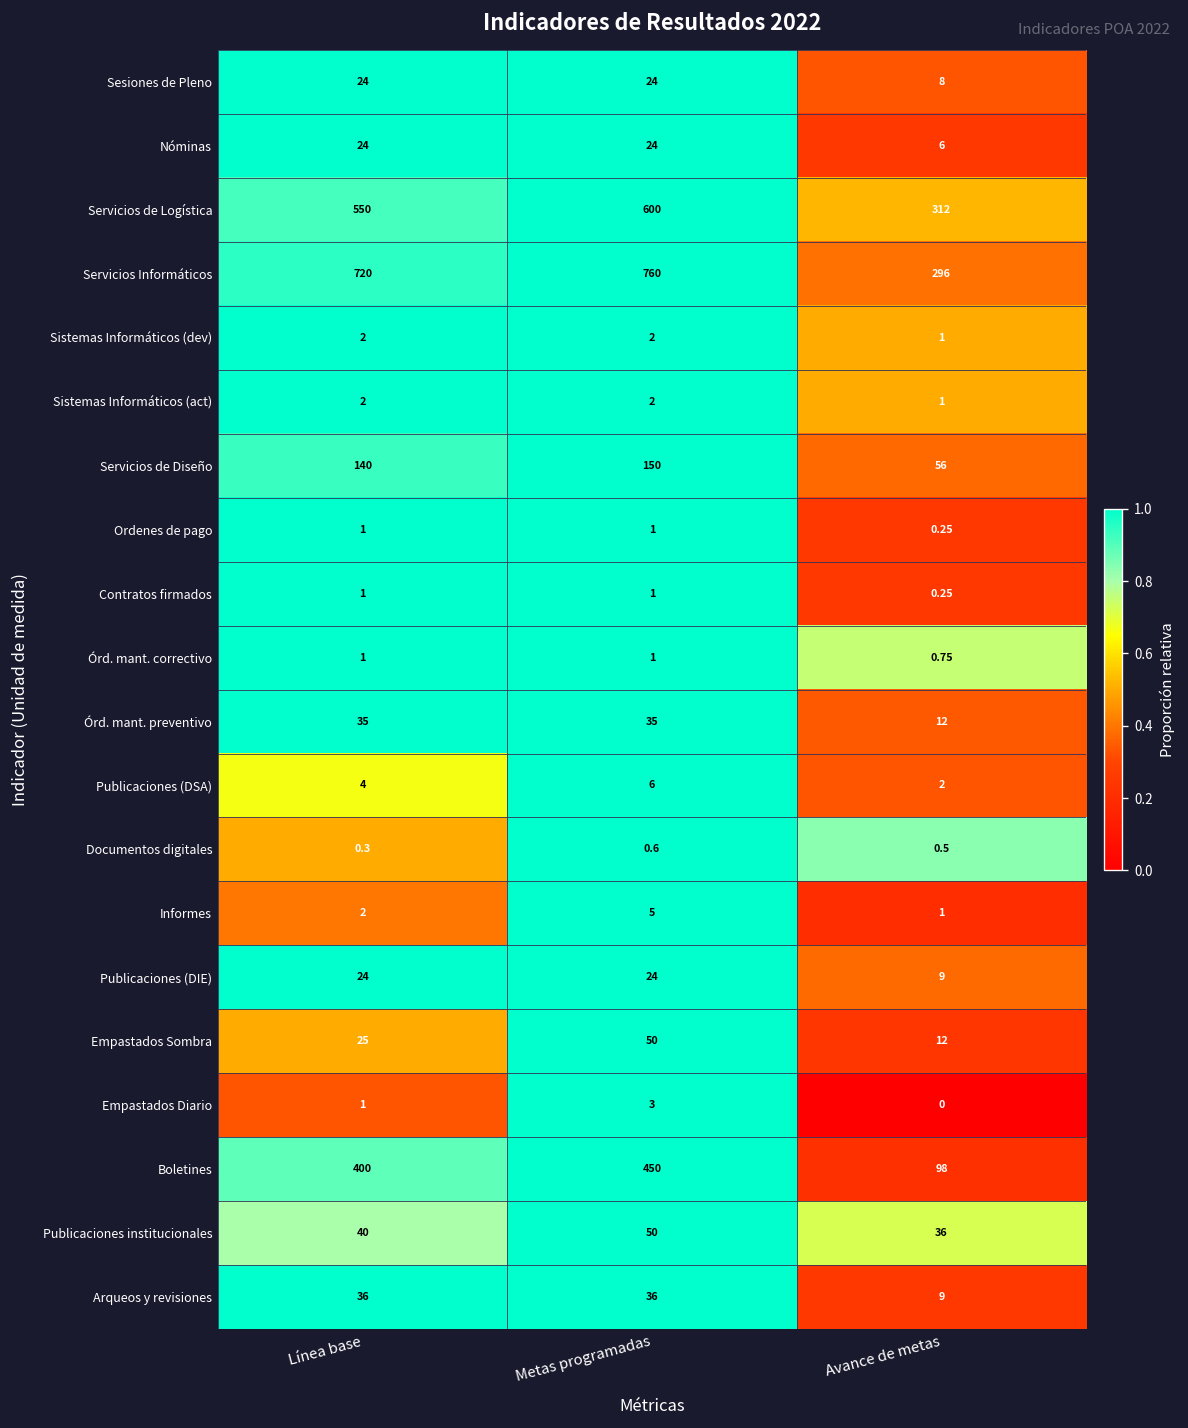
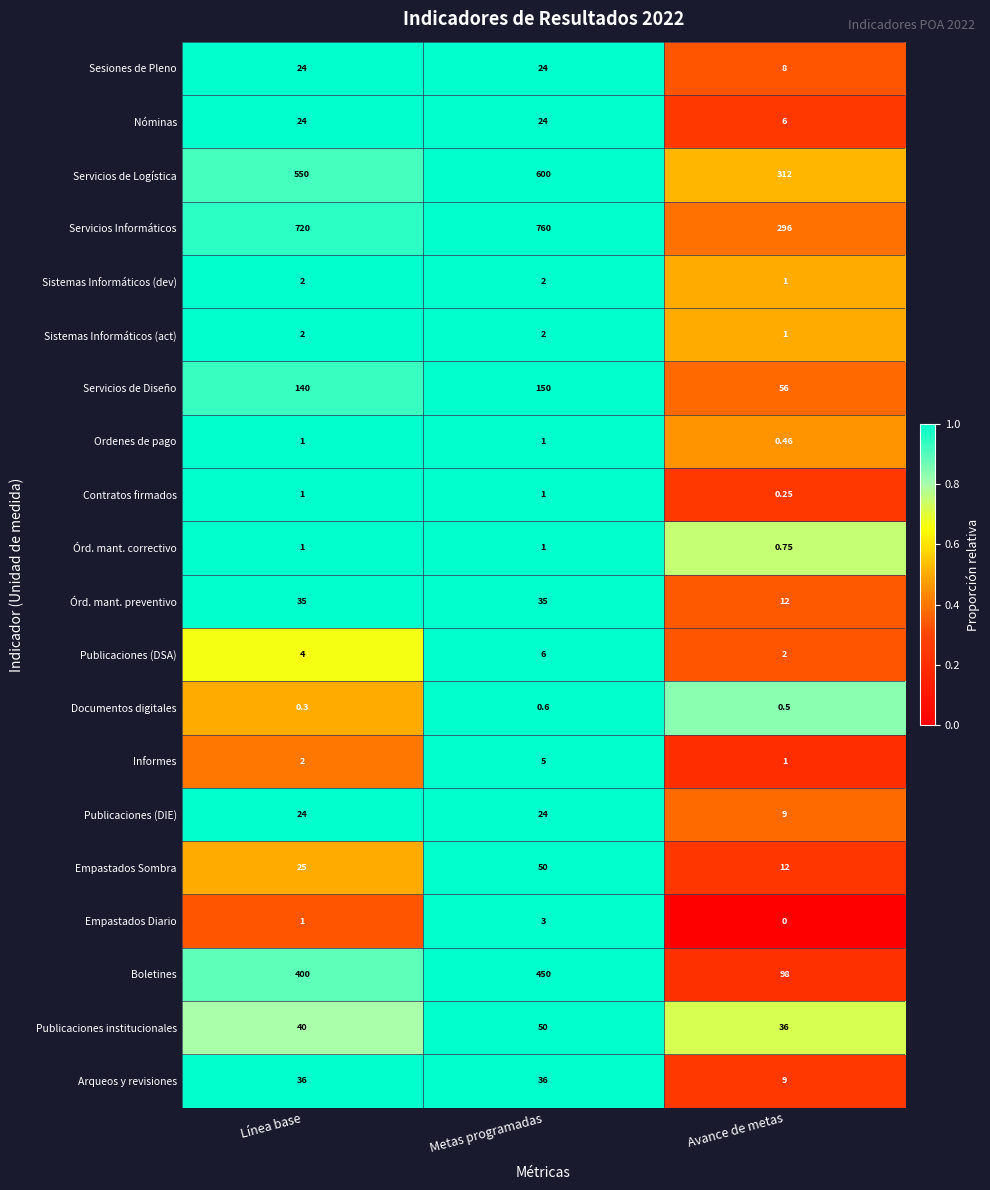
  {
    "Sesiones de Pleno": {
      "Línea base": 24,
      "Metas programadas": 24,
      "Avance de metas": 8
    },
    "Nóminas": {
      "Línea base": 24,
      "Metas programadas": 24,
      "Avance de metas": 6
    },
    "Servicios de Logística": {
      "Línea base": 550,
      "Metas programadas": 600,
      "Avance de metas": 312
    },
    "Servicios Informáticos": {
      "Línea base": 720,
      "Metas programadas": 760,
      "Avance de metas": 296
    },
    "Sistemas Informáticos (dev)": {
      "Línea base": 2,
      "Metas programadas": 2,
      "Avance de metas": 1
    },
    "Sistemas Informáticos (act)": {
      "Línea base": 2,
      "Metas programadas": 2,
      "Avance de metas": 1
    },
    "Servicios de Diseño": {
      "Línea base": 140,
      "Metas programadas": 150,
      "Avance de metas": 56
    },
    "Ordenes de pago": {
      "Línea base": 1,
      "Metas programadas": 1,
-     "Avance de metas": 0.25
+     "Avance de metas": 0.46
    },
    "Contratos firmados": {
      "Línea base": 1,
      "Metas programadas": 1,
      "Avance de metas": 0.25
    },
    "Órd. mant. correctivo": {
      "Línea base": 1,
      "Metas programadas": 1,
      "Avance de metas": 0.75
    },
    "Órd. mant. preventivo": {
      "Línea base": 35,
      "Metas programadas": 35,
      "Avance de metas": 12
    },
    "Publicaciones (DSA)": {
      "Línea base": 4,
      "Metas programadas": 6,
      "Avance de metas": 2
    },
    "Documentos digitales": {
      "Línea base": 0.3,
      "Metas programadas": 0.6,
      "Avance de metas": 0.5
    },
    "Informes": {
      "Línea base": 2,
      "Metas programadas": 5,
      "Avance de metas": 1
    },
    "Publicaciones (DIE)": {
      "Línea base": 24,
      "Metas programadas": 24,
      "Avance de metas": 9
    },
    "Empastados Sombra": {
      "Línea base": 25,
      "Metas programadas": 50,
      "Avance de metas": 12
    },
    "Empastados Diario": {
      "Línea base": 1,
      "Metas programadas": 3,
      "Avance de metas": 0
    },
    "Boletines": {
      "Línea base": 400,
      "Metas programadas": 450,
      "Avance de metas": 98
    },
    "Publicaciones institucionales": {
      "Línea base": 40,
      "Metas programadas": 50,
      "Avance de metas": 36
    },
    "Arqueos y revisiones": {
      "Línea base": 36,
      "Metas programadas": 36,
      "Avance de metas": 9
    }
  }
